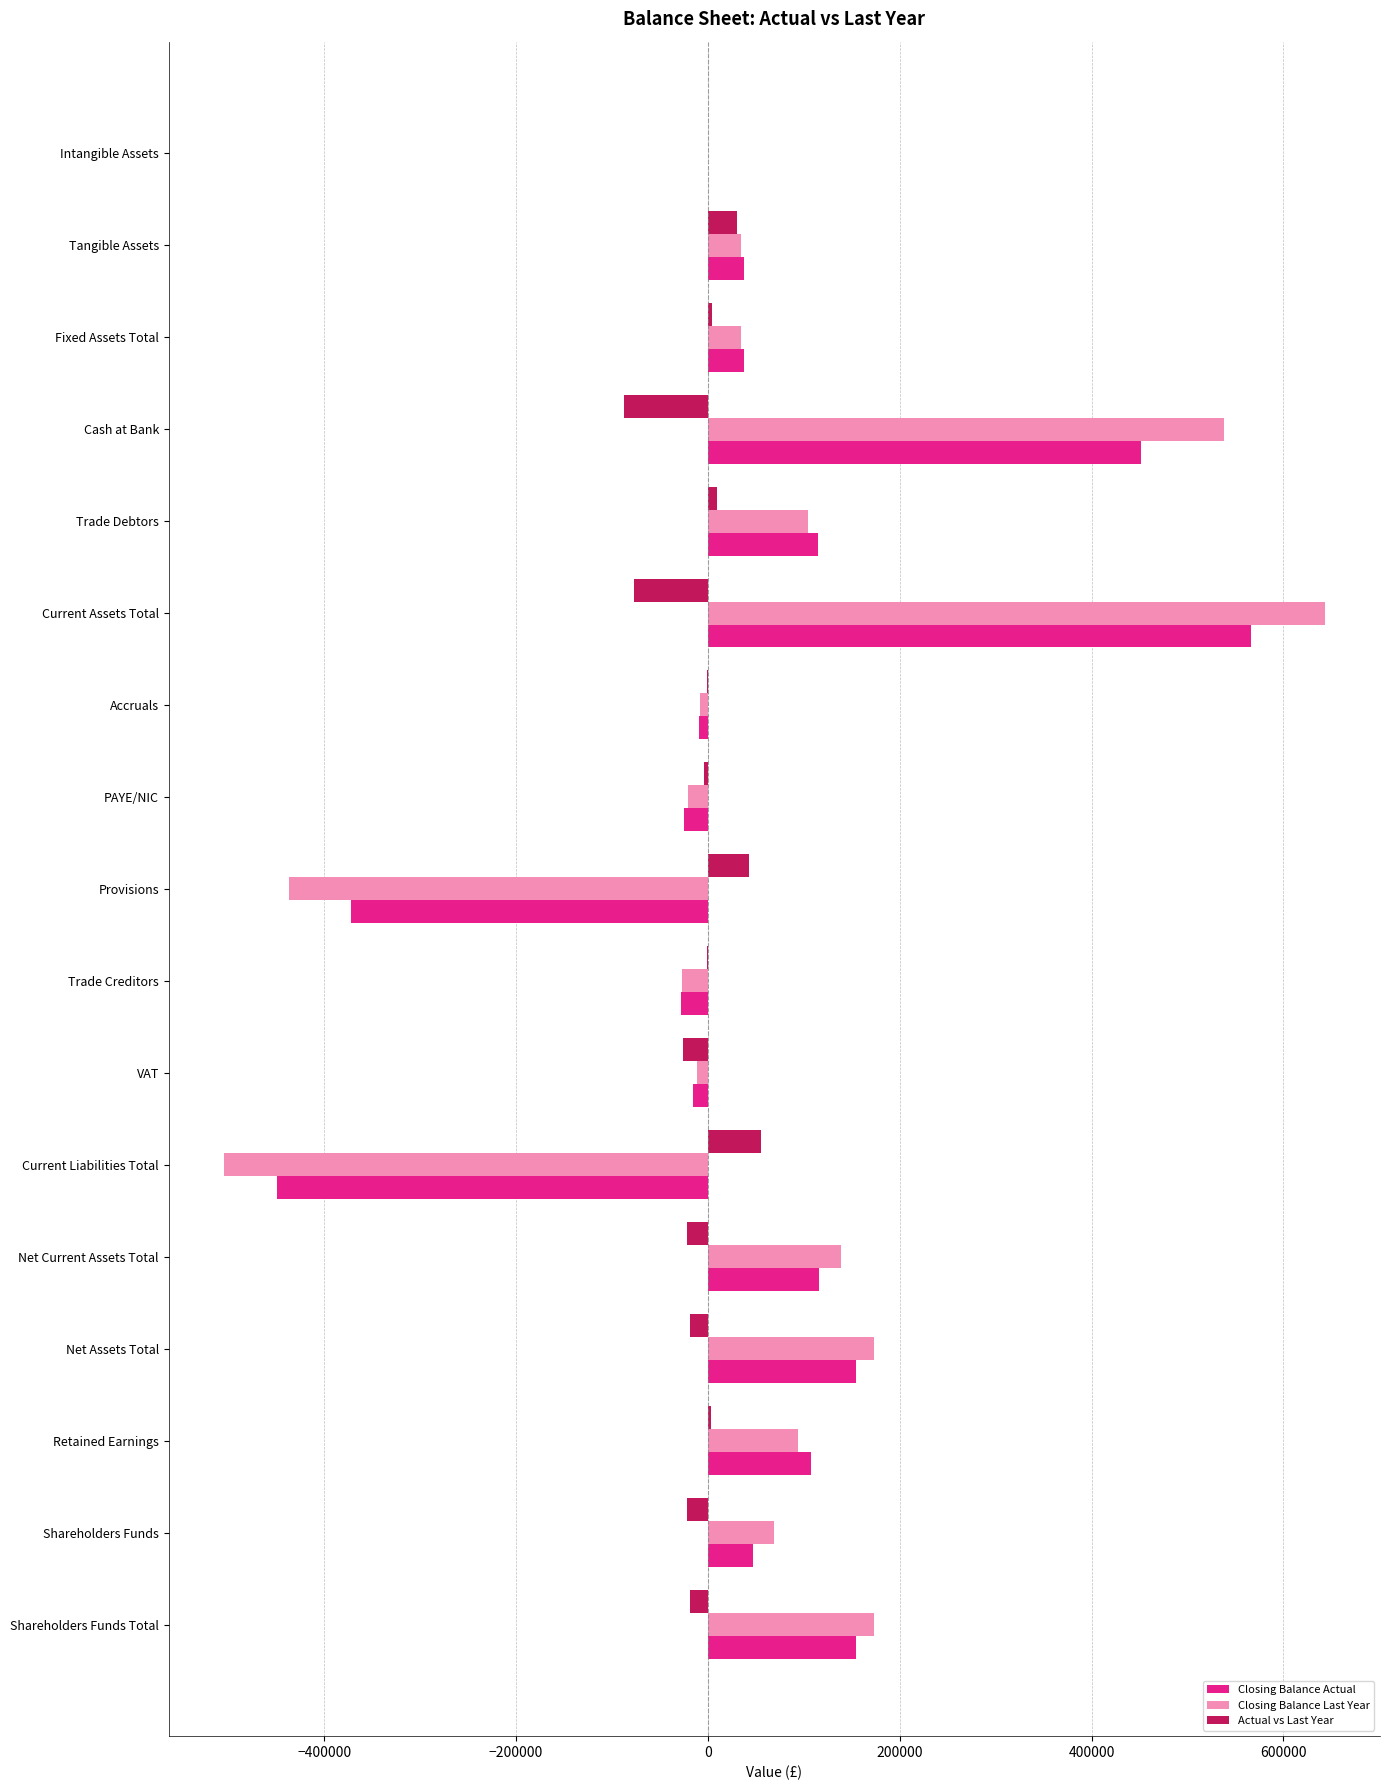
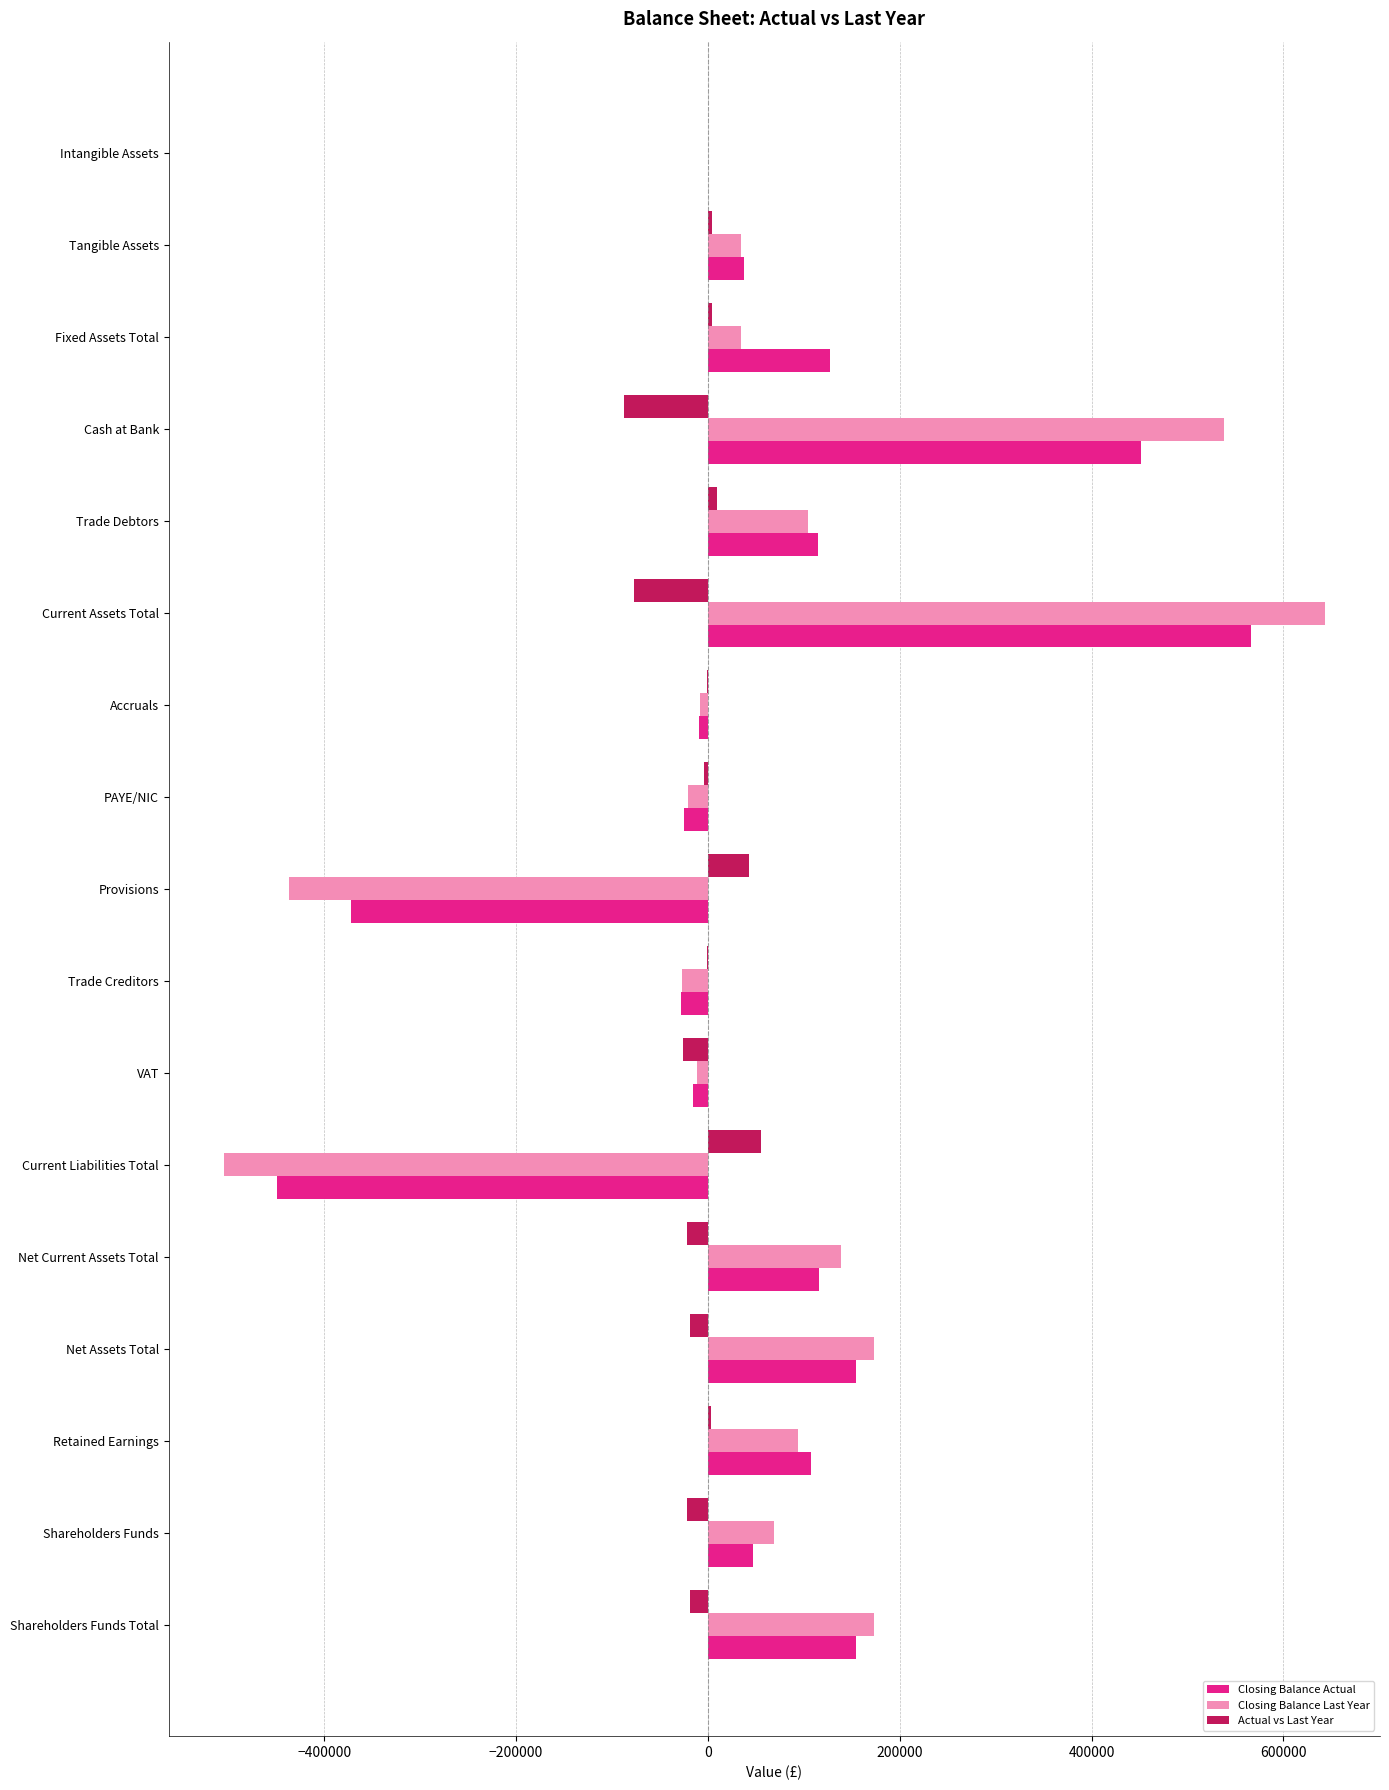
  {
    "Closing Balance Actual": {
      "Intangible Assets": 0,
      "Tangible Assets": 40000,
-     "Fixed Assets Total": 40000,
+     "Fixed Assets Total": 130000,
      "Cash at Bank": 450000,
      "Trade Debtors": 110000,
      "Current Assets Total": 570000,
      "Accruals": -10000,
      "PAYE/NIC": -30000,
      "Provisions": -370000,
      "Trade Creditors": -30000,
      "VAT": -20000,
      "Current Liabilities Total": -450000,
      "Net Current Assets Total": 120000,
      "Net Assets Total": 150000,
      "Retained Earnings": 110000,
      "Shareholders Funds": 50000,
      "Shareholders Funds Total": 150000
    },
    "Closing Balance Last Year": {
      "Intangible Assets": 0,
      "Tangible Assets": 30000,
      "Fixed Assets Total": 30000,
      "Cash at Bank": 540000,
      "Trade Debtors": 100000,
      "Current Assets Total": 640000,
      "Accruals": -10000,
      "PAYE/NIC": -20000,
      "Provisions": -440000,
      "Trade Creditors": -30000,
      "VAT": -10000,
      "Current Liabilities Total": -500000,
      "Net Current Assets Total": 140000,
      "Net Assets Total": 170000,
      "Retained Earnings": 90000,
      "Shareholders Funds": 70000,
      "Shareholders Funds Total": 170000
    },
    "Actual vs Last Year": {
      "Intangible Assets": 0,
-     "Tangible Assets": 30000,
+     "Tangible Assets": 0,
      "Fixed Assets Total": 0,
      "Cash at Bank": -90000,
      "Trade Debtors": 10000,
      "Current Assets Total": -80000,
      "PAYE/NIC": 0,
      "Provisions": 40000,
      "VAT": -30000,
      "Current Liabilities Total": 60000,
      "Net Current Assets Total": -20000,
      "Net Assets Total": -20000,
      "Retained Earnings": 0,
      "Shareholders Funds": -20000,
      "Shareholders Funds Total": -20000
    }
  }
